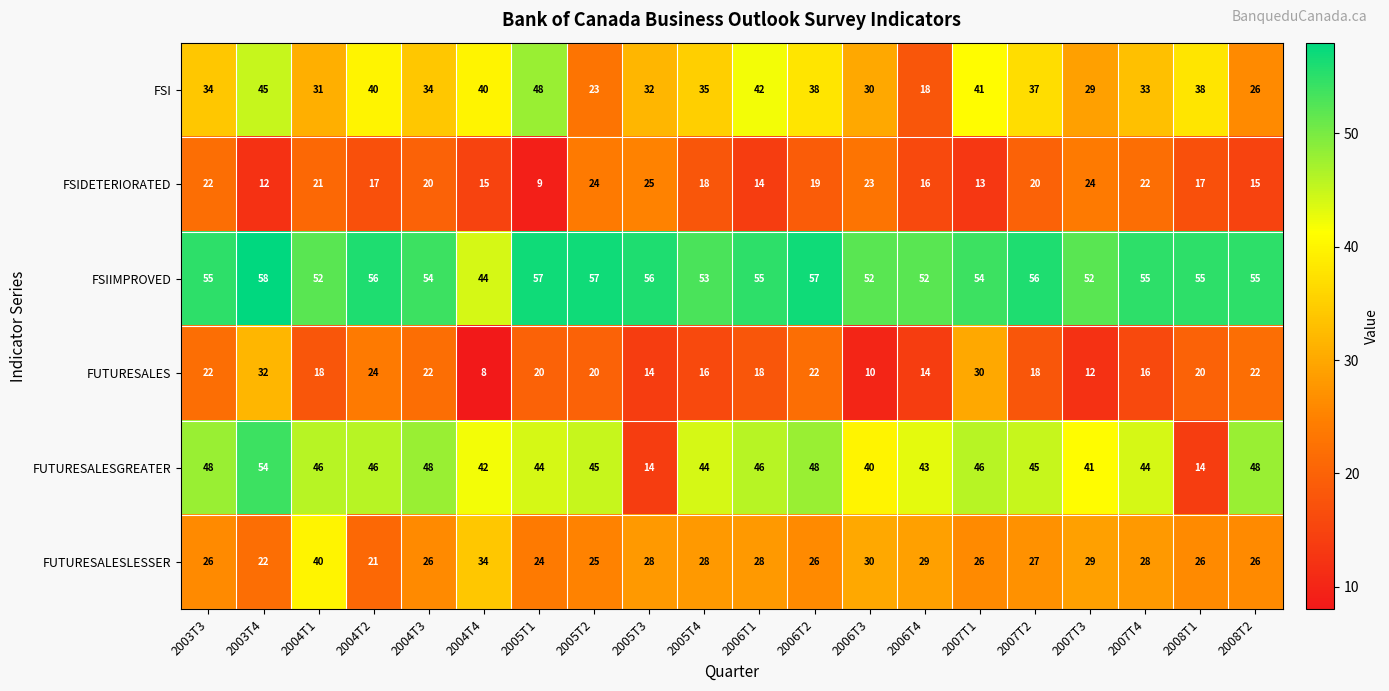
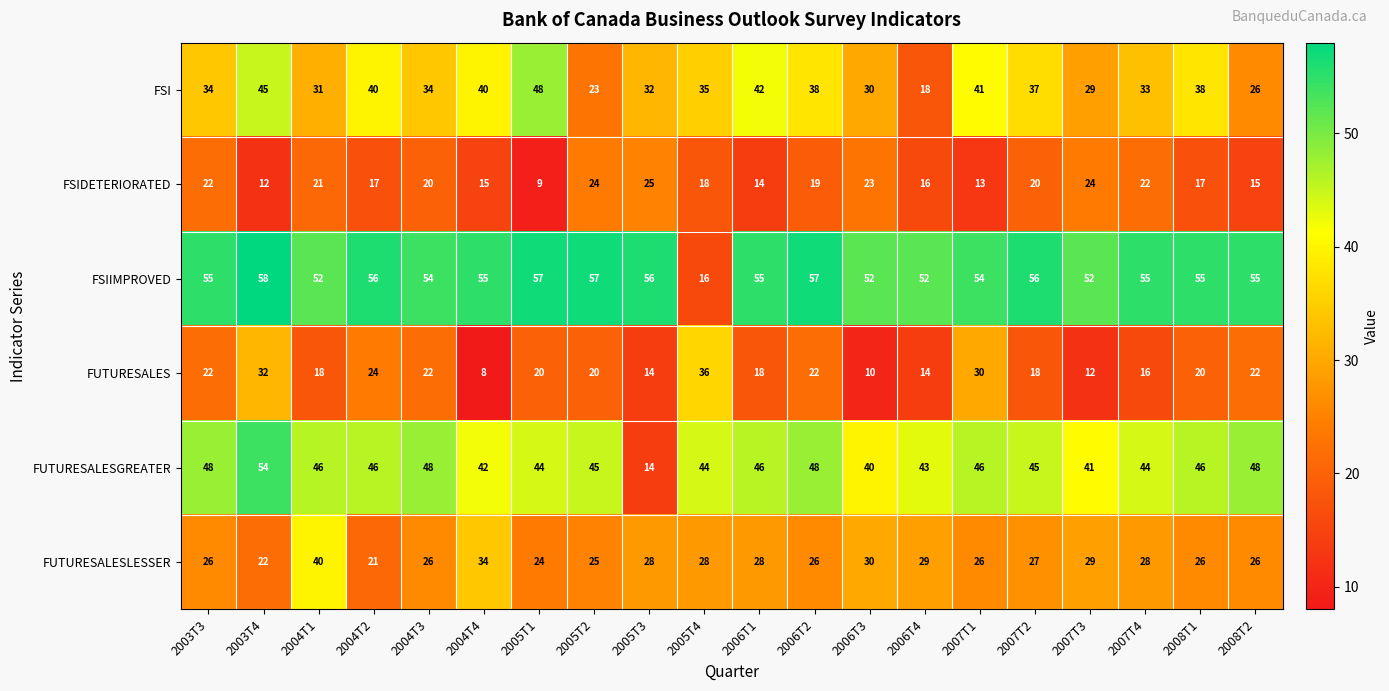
  {
    "FSI": {
      "2003T3": 34,
      "2003T4": 45,
      "2004T1": 31,
      "2004T2": 40,
      "2004T3": 34,
      "2004T4": 40,
      "2005T1": 48,
      "2005T2": 23,
      "2005T3": 32,
      "2005T4": 35,
      "2006T1": 42,
      "2006T2": 38,
      "2006T3": 30,
      "2006T4": 18,
      "2007T1": 41,
      "2007T2": 37,
      "2007T3": 29,
      "2007T4": 33,
      "2008T1": 38,
      "2008T2": 26
    },
    "FSIDETERIORATED": {
      "2003T3": 22,
      "2003T4": 12,
      "2004T1": 21,
      "2004T2": 17,
      "2004T3": 20,
      "2004T4": 15,
      "2005T1": 9,
      "2005T2": 24,
      "2005T3": 25,
      "2005T4": 18,
      "2006T1": 14,
      "2006T2": 19,
      "2006T3": 23,
      "2006T4": 16,
      "2007T1": 13,
      "2007T2": 20,
      "2007T3": 24,
      "2007T4": 22,
      "2008T1": 17,
      "2008T2": 15
    },
    "FSIIMPROVED": {
      "2003T3": 55,
      "2003T4": 58,
      "2004T1": 52,
      "2004T2": 56,
      "2004T3": 54,
-     "2004T4": 44,
+     "2004T4": 55,
      "2005T1": 57,
      "2005T2": 57,
      "2005T3": 56,
-     "2005T4": 53,
+     "2005T4": 16,
      "2006T1": 55,
      "2006T2": 57,
      "2006T3": 52,
      "2006T4": 52,
      "2007T1": 54,
      "2007T2": 56,
      "2007T3": 52,
      "2007T4": 55,
      "2008T1": 55,
      "2008T2": 55
    },
    "FUTURESALES": {
      "2003T3": 22,
      "2003T4": 32,
      "2004T1": 18,
      "2004T2": 24,
      "2004T3": 22,
      "2004T4": 8,
      "2005T1": 20,
      "2005T2": 20,
      "2005T3": 14,
-     "2005T4": 16,
+     "2005T4": 36,
      "2006T1": 18,
      "2006T2": 22,
      "2006T3": 10,
      "2006T4": 14,
      "2007T1": 30,
      "2007T2": 18,
      "2007T3": 12,
      "2007T4": 16,
      "2008T1": 20,
      "2008T2": 22
    },
    "FUTURESALESGREATER": {
      "2003T3": 48,
      "2003T4": 54,
      "2004T1": 46,
      "2004T2": 46,
      "2004T3": 48,
      "2004T4": 42,
      "2005T1": 44,
      "2005T2": 45,
      "2005T3": 14,
      "2005T4": 44,
      "2006T1": 46,
      "2006T2": 48,
      "2006T3": 40,
      "2006T4": 43,
      "2007T1": 46,
      "2007T2": 45,
      "2007T3": 41,
      "2007T4": 44,
-     "2008T1": 14,
+     "2008T1": 46,
      "2008T2": 48
    },
    "FUTURESALESLESSER": {
      "2003T3": 26,
      "2003T4": 22,
      "2004T1": 40,
      "2004T2": 21,
      "2004T3": 26,
      "2004T4": 34,
      "2005T1": 24,
      "2005T2": 25,
      "2005T3": 28,
      "2005T4": 28,
      "2006T1": 28,
      "2006T2": 26,
      "2006T3": 30,
      "2006T4": 29,
      "2007T1": 26,
      "2007T2": 27,
      "2007T3": 29,
      "2007T4": 28,
      "2008T1": 26,
      "2008T2": 26
    }
  }
